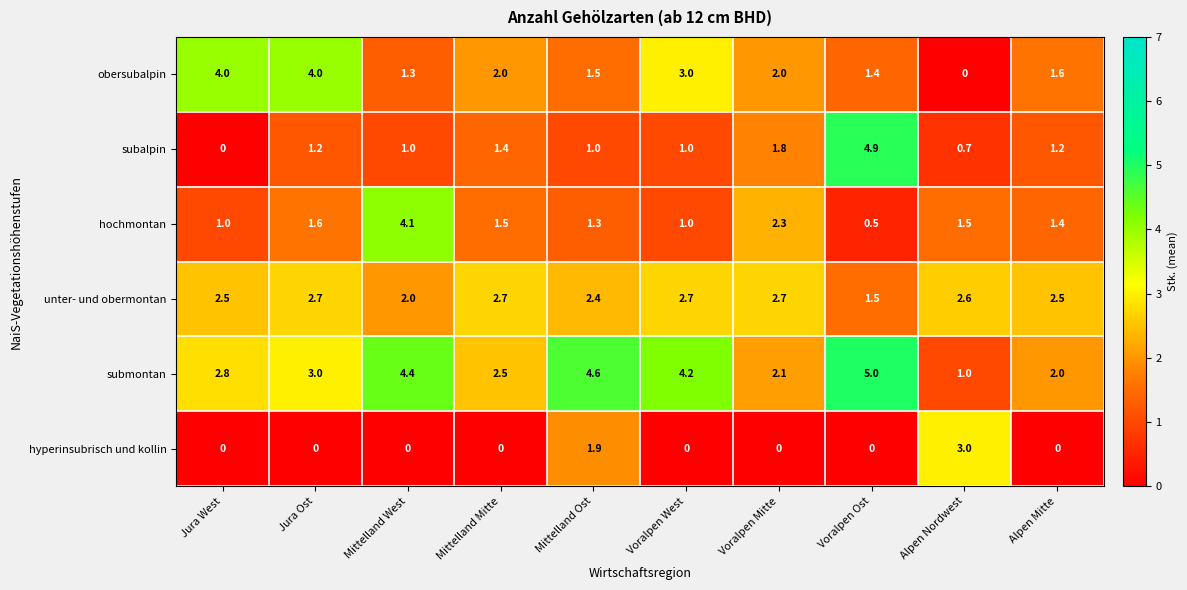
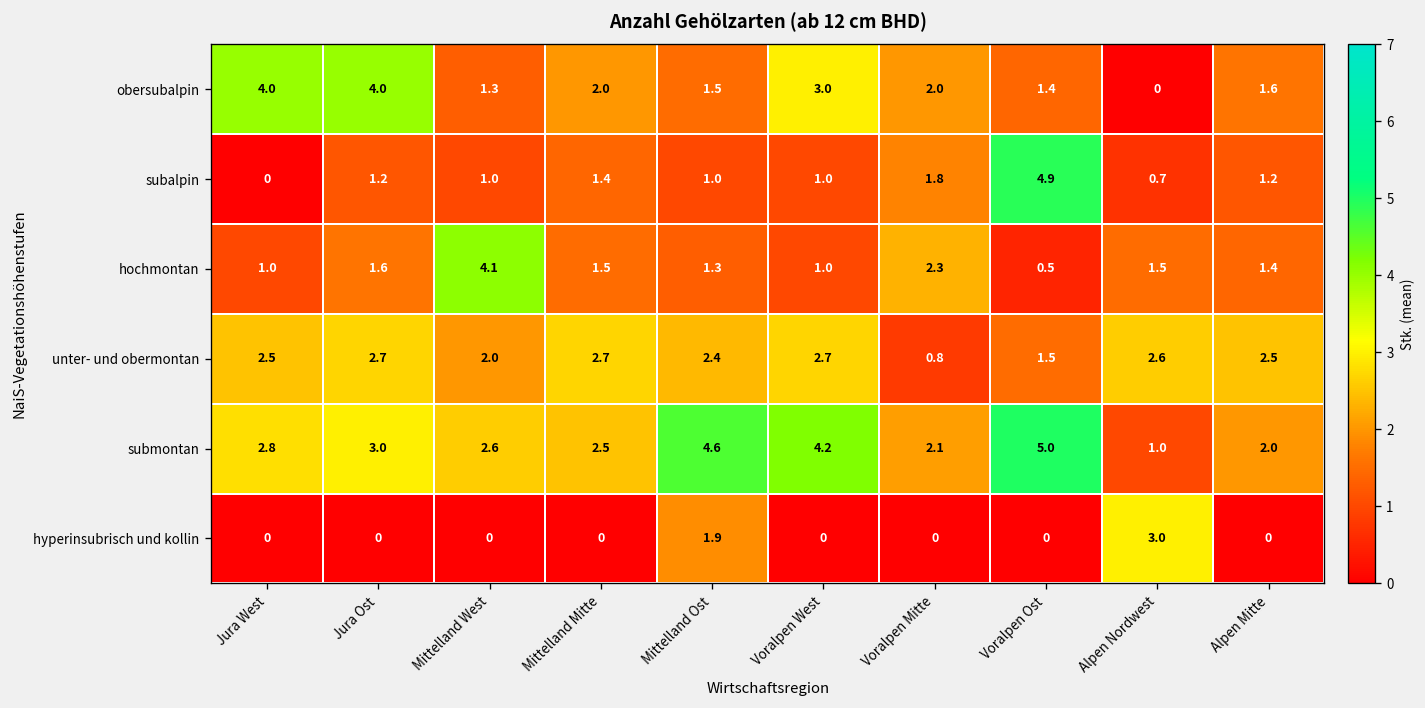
  {
    "obersubalpin": {
      "Jura West": 4.0,
      "Jura Ost": 4.0,
      "Mittelland West": 1.3,
      "Mittelland Mitte": 2.0,
      "Mittelland Ost": 1.5,
      "Voralpen West": 3.0,
      "Voralpen Mitte": 2.0,
      "Voralpen Ost": 1.4,
      "Alpen Nordwest": 0,
      "Alpen Mitte": 1.6
    },
    "subalpin": {
      "Jura West": 0,
      "Jura Ost": 1.2,
      "Mittelland West": 1.0,
      "Mittelland Mitte": 1.4,
      "Mittelland Ost": 1.0,
      "Voralpen West": 1.0,
      "Voralpen Mitte": 1.8,
      "Voralpen Ost": 4.9,
      "Alpen Nordwest": 0.7,
      "Alpen Mitte": 1.2
    },
    "hochmontan": {
      "Jura West": 1.0,
      "Jura Ost": 1.6,
      "Mittelland West": 4.1,
      "Mittelland Mitte": 1.5,
      "Mittelland Ost": 1.3,
      "Voralpen West": 1.0,
      "Voralpen Mitte": 2.3,
      "Voralpen Ost": 0.5,
      "Alpen Nordwest": 1.5,
      "Alpen Mitte": 1.4
    },
    "unter- und obermontan": {
      "Jura West": 2.5,
      "Jura Ost": 2.7,
      "Mittelland West": 2.0,
      "Mittelland Mitte": 2.7,
      "Mittelland Ost": 2.4,
      "Voralpen West": 2.7,
-     "Voralpen Mitte": 2.7,
+     "Voralpen Mitte": 0.8,
      "Voralpen Ost": 1.5,
      "Alpen Nordwest": 2.6,
      "Alpen Mitte": 2.5
    },
    "submontan": {
      "Jura West": 2.8,
      "Jura Ost": 3.0,
-     "Mittelland West": 4.4,
+     "Mittelland West": 2.6,
      "Mittelland Mitte": 2.5,
      "Mittelland Ost": 4.6,
      "Voralpen West": 4.2,
      "Voralpen Mitte": 2.1,
      "Voralpen Ost": 5.0,
      "Alpen Nordwest": 1.0,
      "Alpen Mitte": 2.0
    },
    "hyperinsubrisch und kollin": {
      "Jura West": 0,
      "Jura Ost": 0,
      "Mittelland West": 0,
      "Mittelland Mitte": 0,
      "Mittelland Ost": 1.9,
      "Voralpen West": 0,
      "Voralpen Mitte": 0,
      "Voralpen Ost": 0,
      "Alpen Nordwest": 3.0,
      "Alpen Mitte": 0
    }
  }
